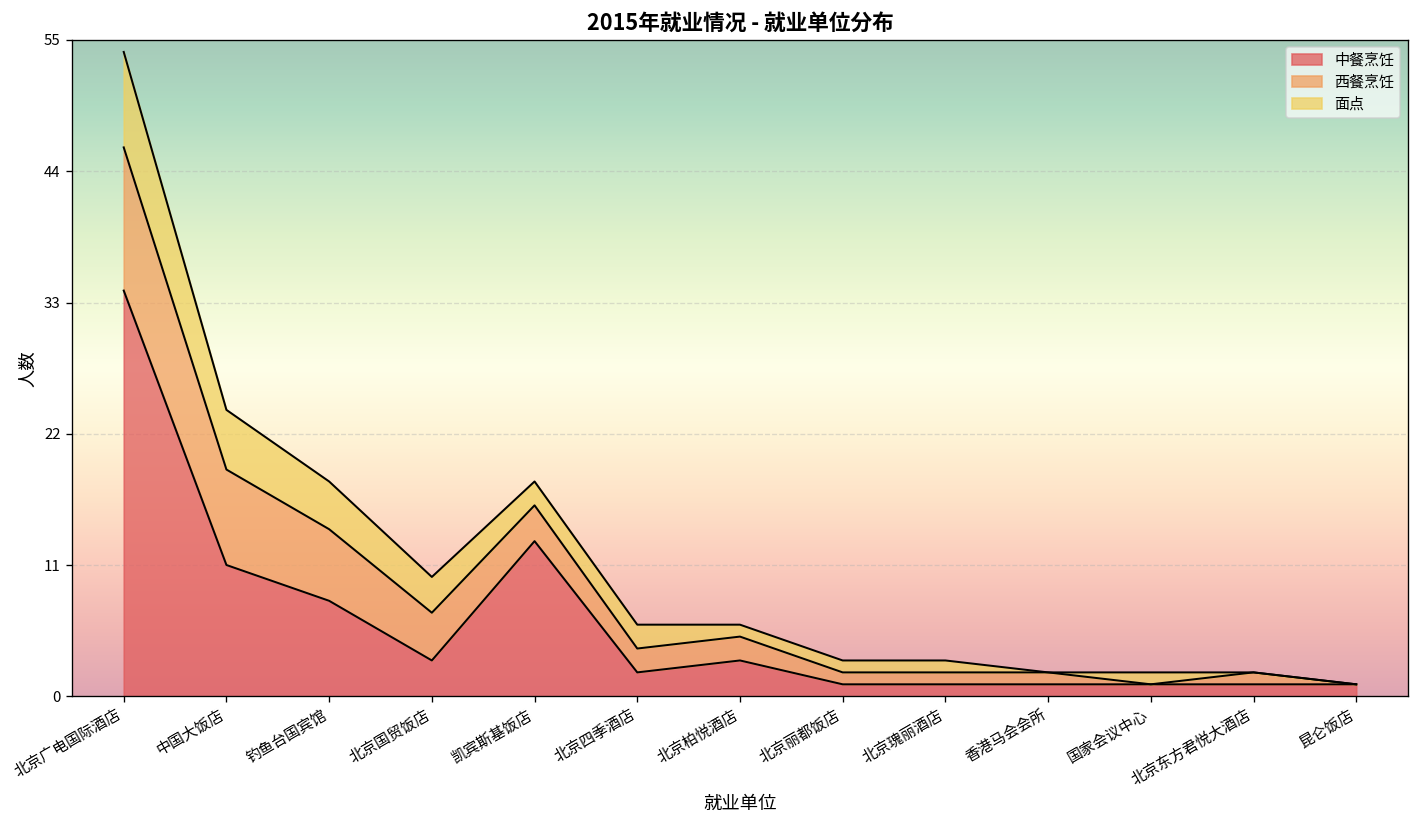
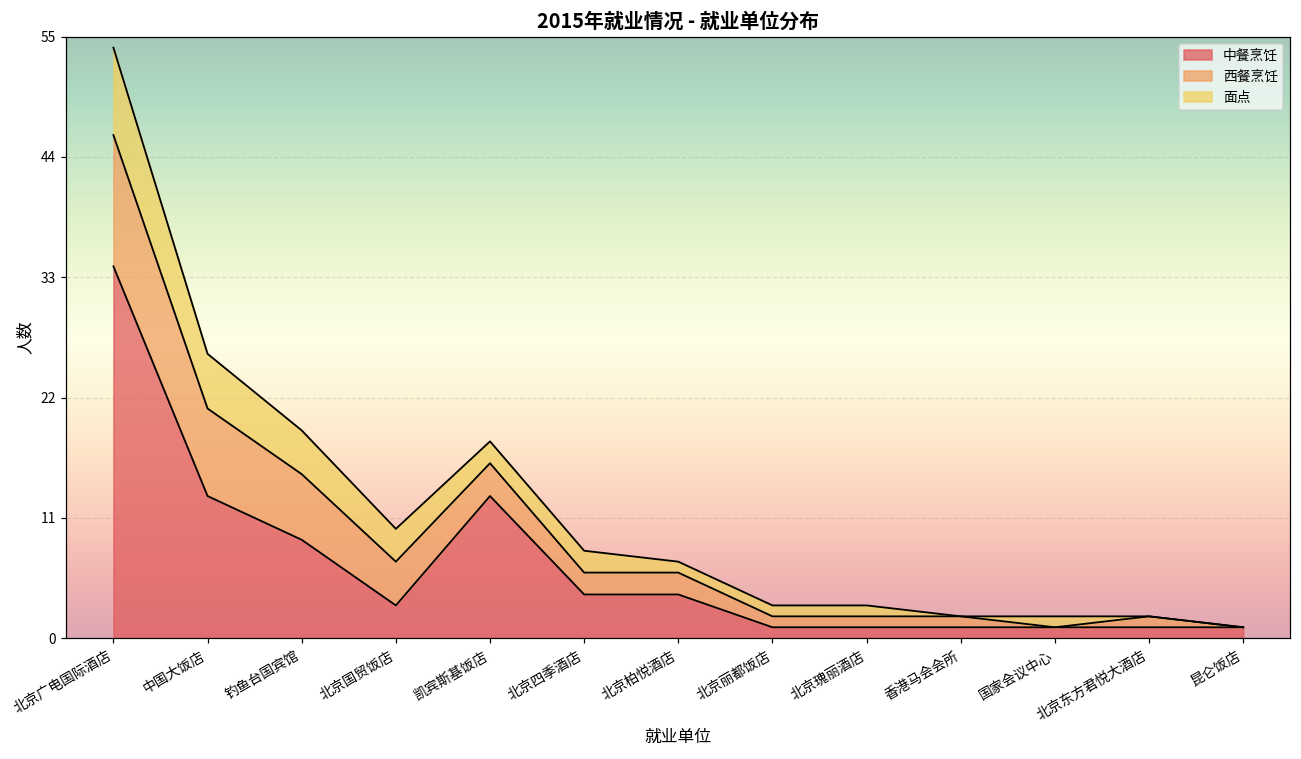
  {
    "中餐烹饪": {
      "北京广电国际酒店": 34,
-     "中国大饭店": 11,
-     "钓鱼台国宾馆": 8,
+     "中国大饭店": 13,
+     "钓鱼台国宾馆": 9,
      "北京国贸饭店": 3,
      "凯宾斯基饭店": 13,
-     "北京四季酒店": 2,
-     "北京柏悦酒店": 3,
+     "北京四季酒店": 4,
+     "北京柏悦酒店": 4,
      "北京丽都饭店": 1,
      "北京瑰丽酒店": 1,
      "香港马会会所": 1,
      "北京东方君悦大酒店": 1
    }
  }
